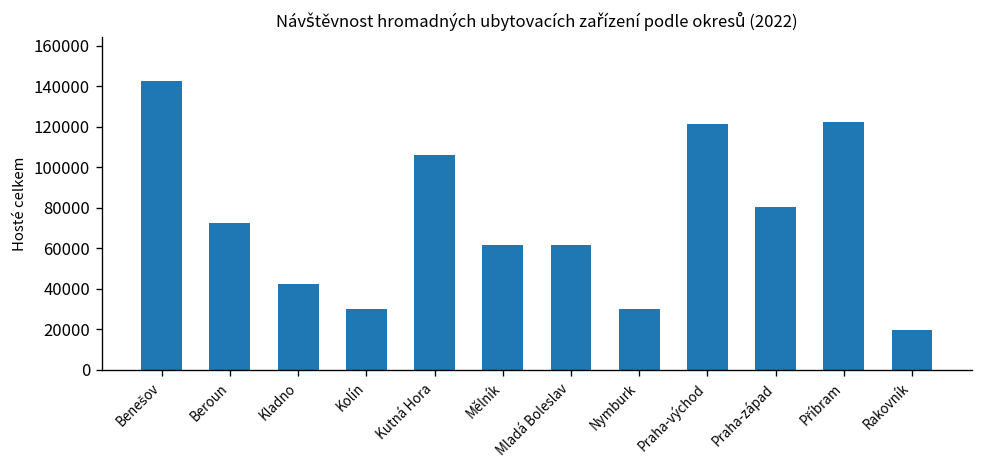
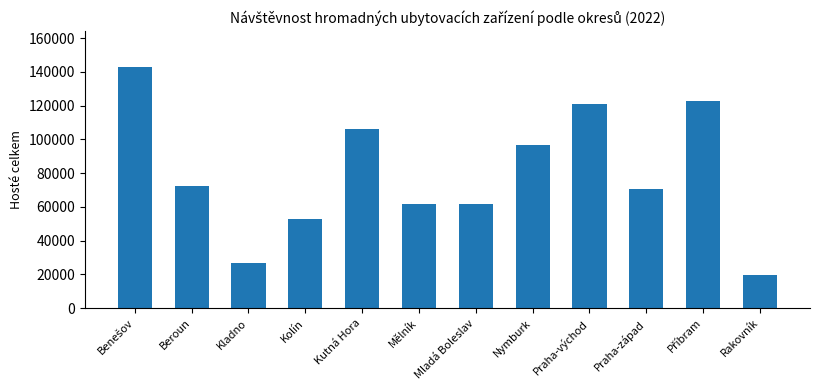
  {
    "Benešov": 143000,
    "Beroun": 72000,
-   "Kladno": 42000,
-   "Kolín": 30000,
+   "Kladno": 27000,
+   "Kolín": 53000,
    "Kutná Hora": 106000,
    "Mělník": 62000,
    "Mladá Boleslav": 62000,
-   "Nymburk": 30000,
+   "Nymburk": 97000,
    "Praha-východ": 121000,
-   "Praha-západ": 81000,
+   "Praha-západ": 71000,
    "Příbram": 123000,
    "Rakovník": 20000
  }
